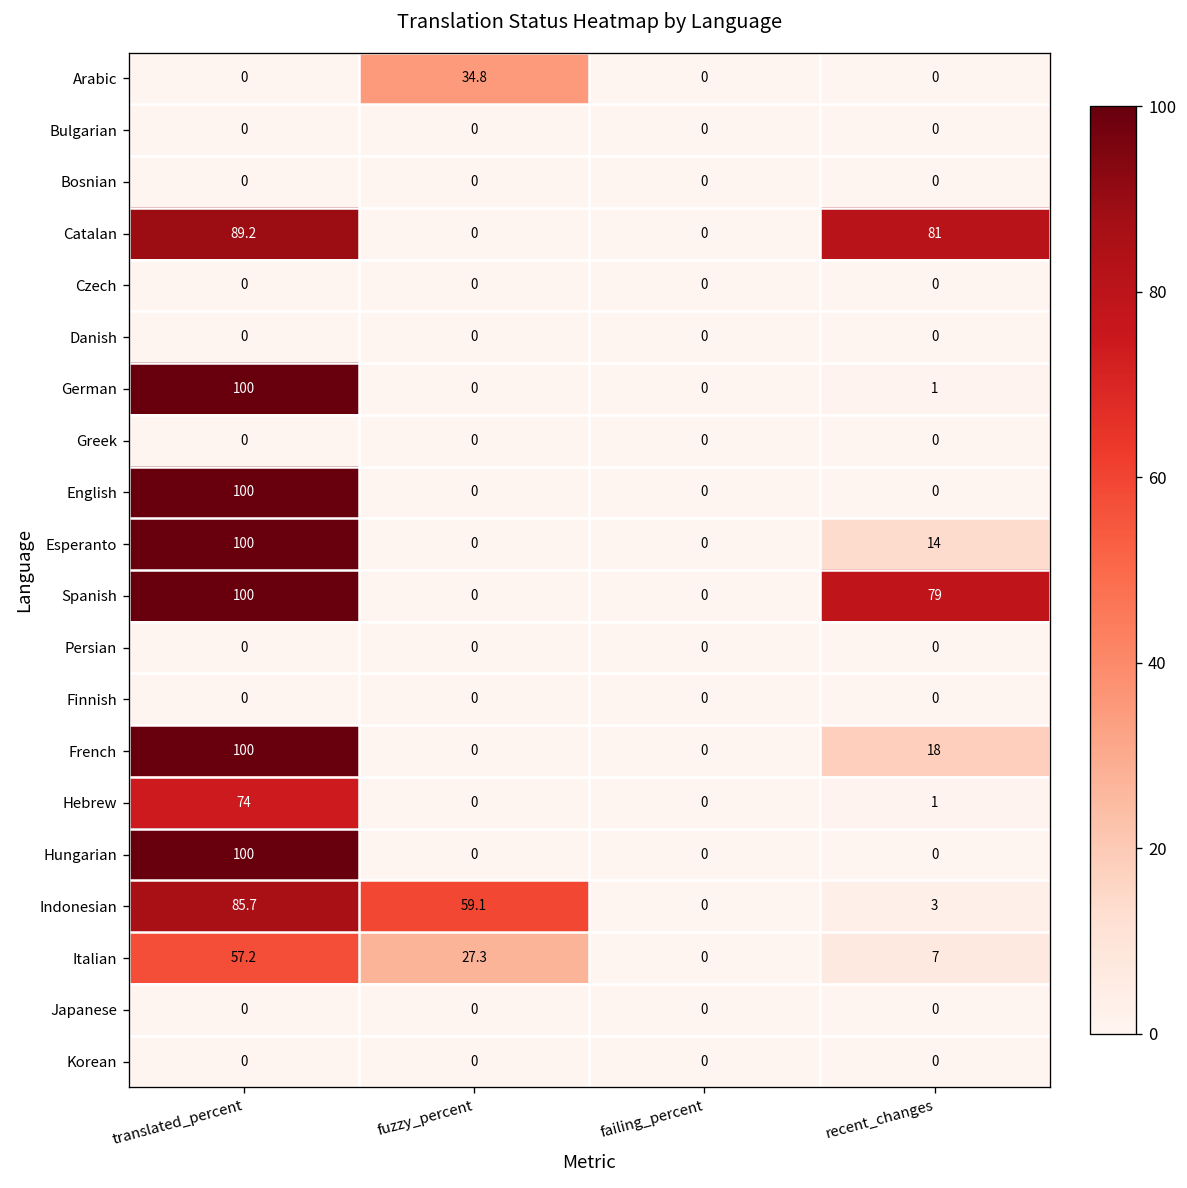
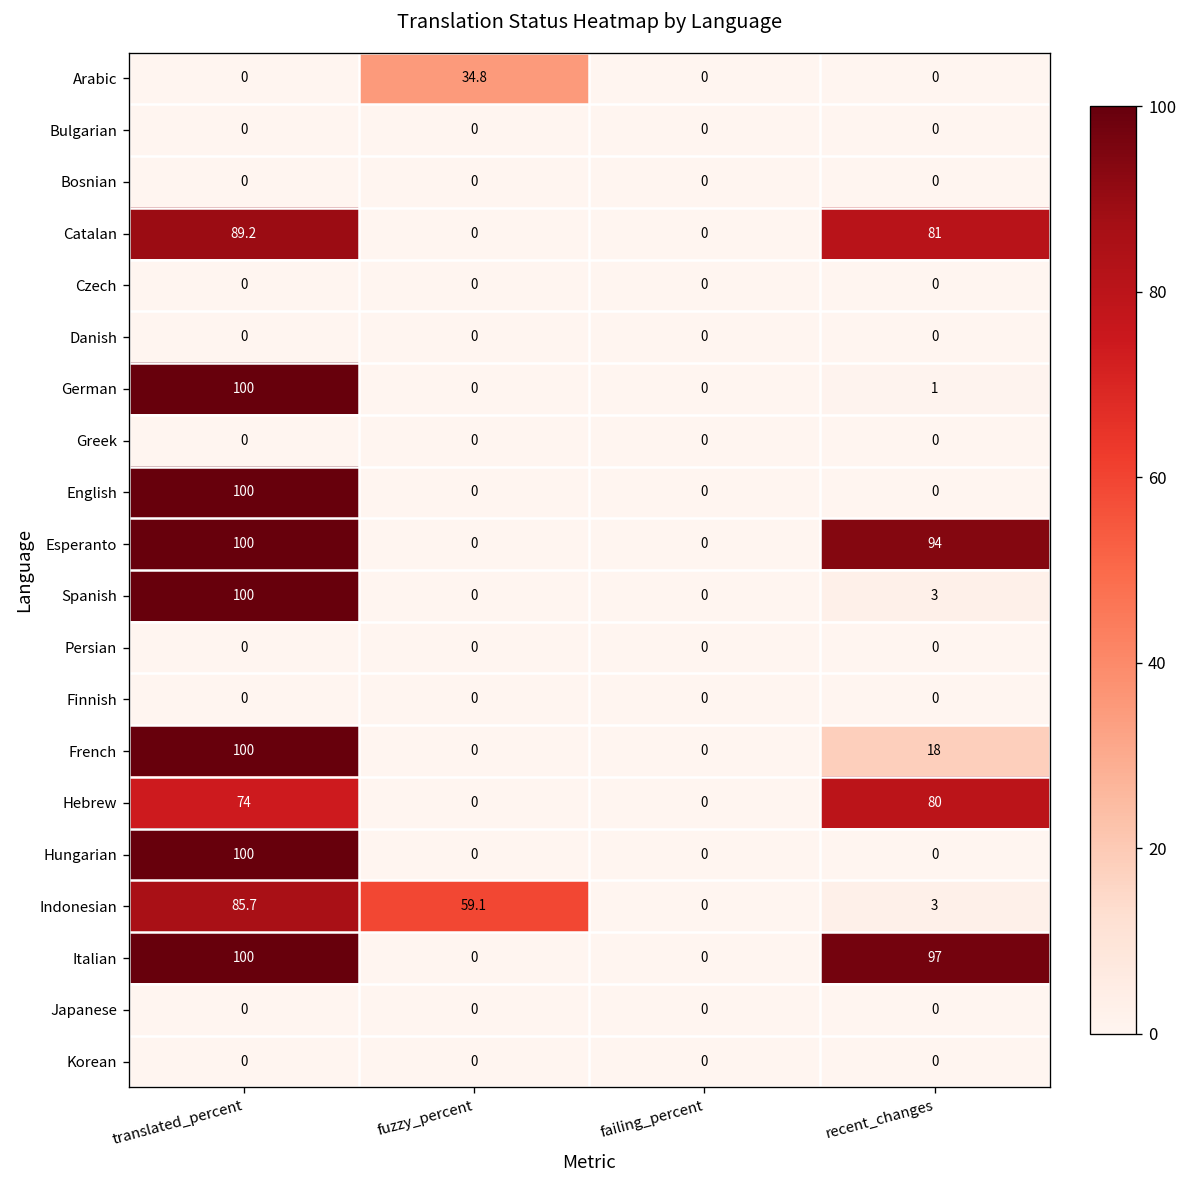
  {
    "Arabic": {
      "translated_percent": 0,
      "fuzzy_percent": 34.8,
      "failing_percent": 0,
      "recent_changes": 0
    },
    "Bulgarian": {
      "translated_percent": 0,
      "fuzzy_percent": 0,
      "failing_percent": 0,
      "recent_changes": 0
    },
    "Bosnian": {
      "translated_percent": 0,
      "fuzzy_percent": 0,
      "failing_percent": 0,
      "recent_changes": 0
    },
    "Catalan": {
      "translated_percent": 89.2,
      "fuzzy_percent": 0,
      "failing_percent": 0,
      "recent_changes": 81
    },
    "Czech": {
      "translated_percent": 0,
      "fuzzy_percent": 0,
      "failing_percent": 0,
      "recent_changes": 0
    },
    "Danish": {
      "translated_percent": 0,
      "fuzzy_percent": 0,
      "failing_percent": 0,
      "recent_changes": 0
    },
    "German": {
      "translated_percent": 100,
      "fuzzy_percent": 0,
      "failing_percent": 0,
      "recent_changes": 1
    },
    "Greek": {
      "translated_percent": 0,
      "fuzzy_percent": 0,
      "failing_percent": 0,
      "recent_changes": 0
    },
    "English": {
      "translated_percent": 100,
      "fuzzy_percent": 0,
      "failing_percent": 0,
      "recent_changes": 0
    },
    "Esperanto": {
      "translated_percent": 100,
      "fuzzy_percent": 0,
      "failing_percent": 0,
-     "recent_changes": 14
+     "recent_changes": 94
    },
    "Spanish": {
      "translated_percent": 100,
      "fuzzy_percent": 0,
      "failing_percent": 0,
-     "recent_changes": 79
+     "recent_changes": 3
    },
    "Persian": {
      "translated_percent": 0,
      "fuzzy_percent": 0,
      "failing_percent": 0,
      "recent_changes": 0
    },
    "Finnish": {
      "translated_percent": 0,
      "fuzzy_percent": 0,
      "failing_percent": 0,
      "recent_changes": 0
    },
    "French": {
      "translated_percent": 100,
      "fuzzy_percent": 0,
      "failing_percent": 0,
      "recent_changes": 18
    },
    "Hebrew": {
      "translated_percent": 74,
      "fuzzy_percent": 0,
      "failing_percent": 0,
-     "recent_changes": 1
+     "recent_changes": 80
    },
    "Hungarian": {
      "translated_percent": 100,
      "fuzzy_percent": 0,
      "failing_percent": 0,
      "recent_changes": 0
    },
    "Indonesian": {
      "translated_percent": 85.7,
      "fuzzy_percent": 59.1,
      "failing_percent": 0,
      "recent_changes": 3
    },
    "Italian": {
-     "translated_percent": 57.2,
-     "fuzzy_percent": 27.3,
+     "translated_percent": 100,
+     "fuzzy_percent": 0,
      "failing_percent": 0,
-     "recent_changes": 7
+     "recent_changes": 97
    },
    "Japanese": {
      "translated_percent": 0,
      "fuzzy_percent": 0,
      "failing_percent": 0,
      "recent_changes": 0
    },
    "Korean": {
      "translated_percent": 0,
      "fuzzy_percent": 0,
      "failing_percent": 0,
      "recent_changes": 0
    }
  }
